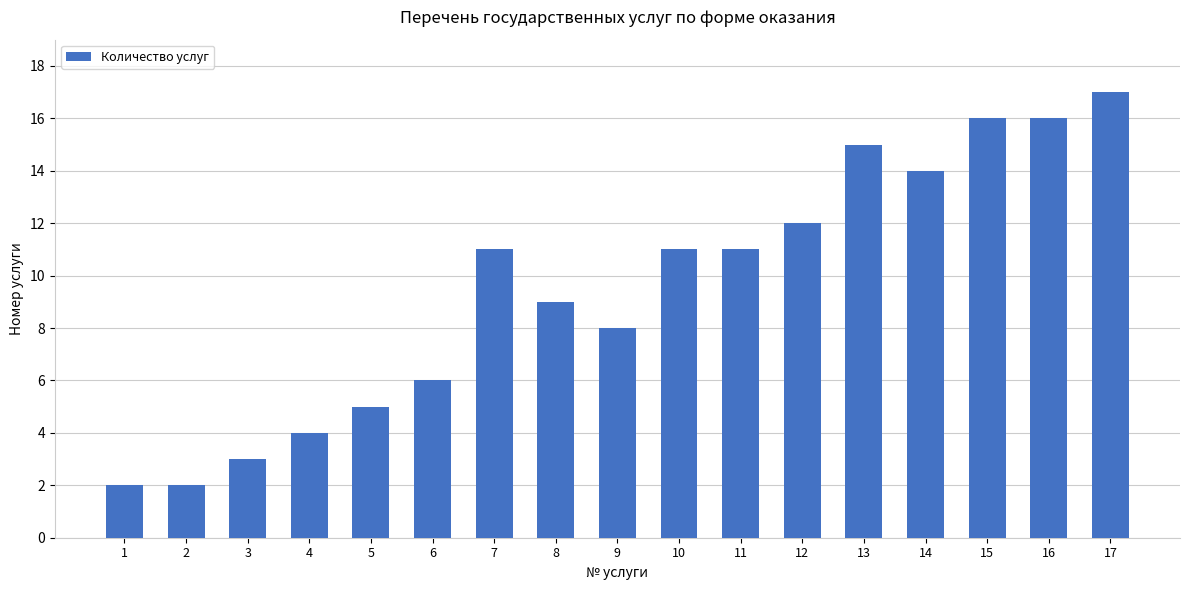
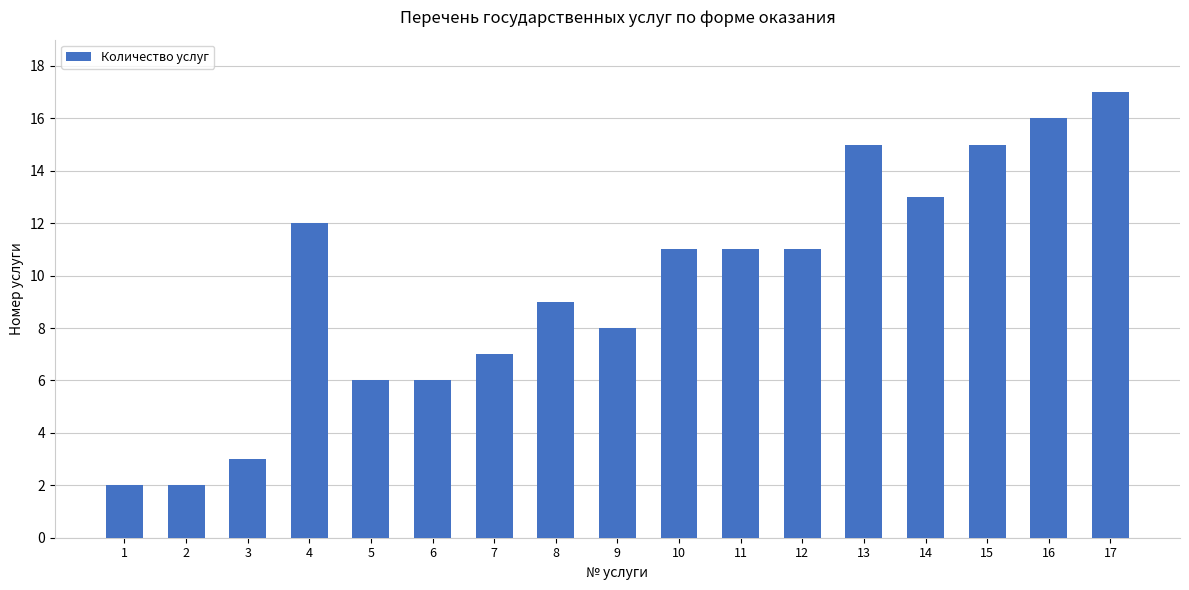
  {
    "1": 2,
    "2": 2,
    "3": 3,
-   "4": 4,
-   "5": 5,
+   "4": 12,
+   "5": 6,
    "6": 6,
-   "7": 11,
+   "7": 7,
    "8": 9,
    "9": 8,
    "10": 11,
    "11": 11,
-   "12": 12,
+   "12": 11,
    "13": 15,
-   "14": 14,
-   "15": 16,
+   "14": 13,
+   "15": 15,
    "16": 16,
    "17": 17
  }
